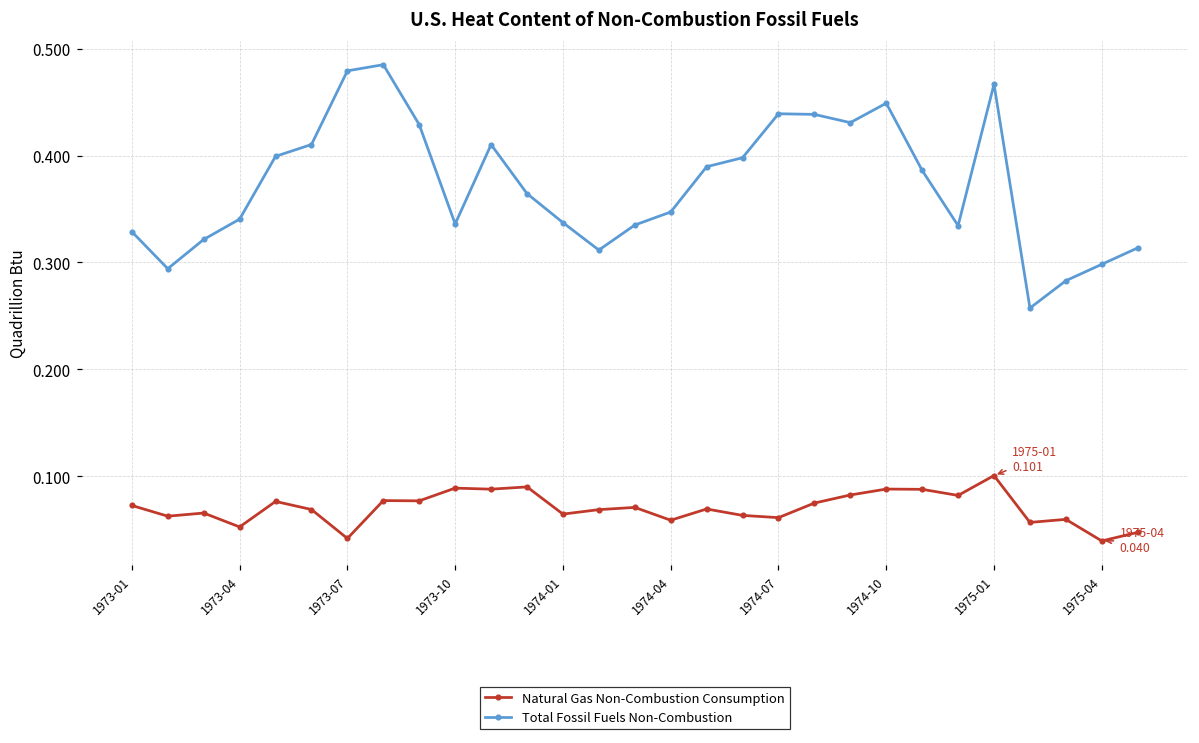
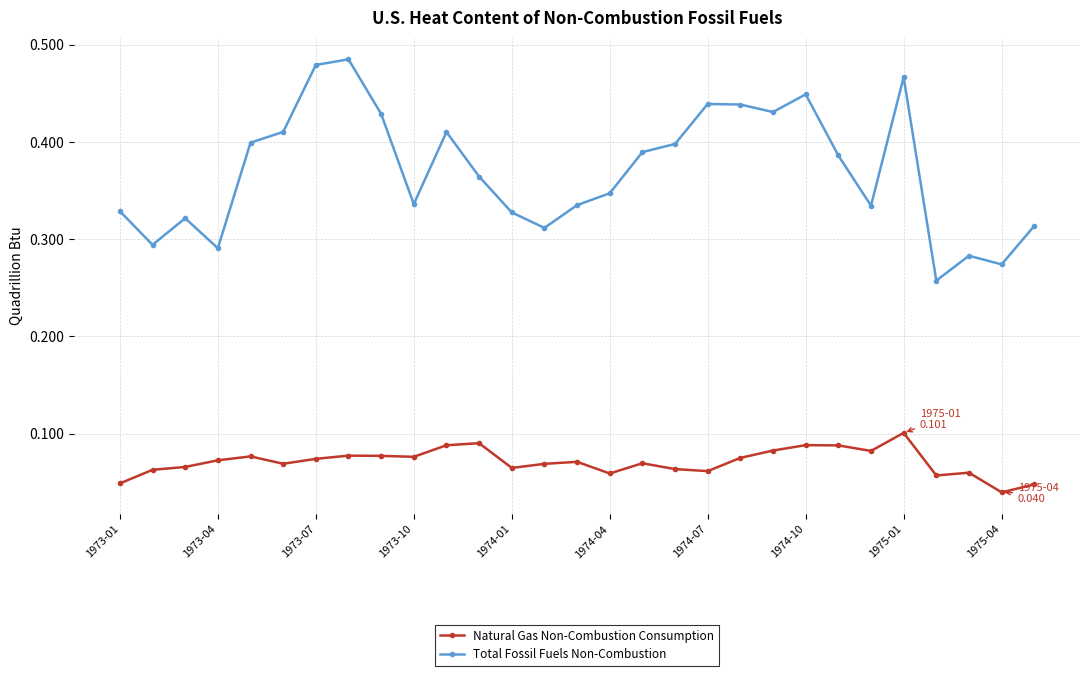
  {
    "Natural Gas Non-Combustion Consumption": {
-     "1973-01": 0.07,
-     "1973-04": 0.05,
-     "1973-07": 0.04,
-     "1973-10": 0.09,
+     "1973-01": 0.05,
+     "1973-04": 0.07,
+     "1973-07": 0.07,
+     "1973-10": 0.08,
      "1974-01": 0.06,
      "1974-04": 0.06,
      "1974-07": 0.06,
      "1974-10": 0.09
    },
    "Total Fossil Fuels Non-Combustion": {
      "1973-01": 0.33,
-     "1973-04": 0.34,
+     "1973-04": 0.29,
      "1973-07": 0.48,
      "1973-10": 0.34,
-     "1974-01": 0.34,
+     "1974-01": 0.33,
      "1974-04": 0.35,
      "1974-07": 0.44,
      "1974-10": 0.45,
      "1975-01": 0.47,
-     "1975-04": 0.30
+     "1975-04": 0.27
    }
  }
